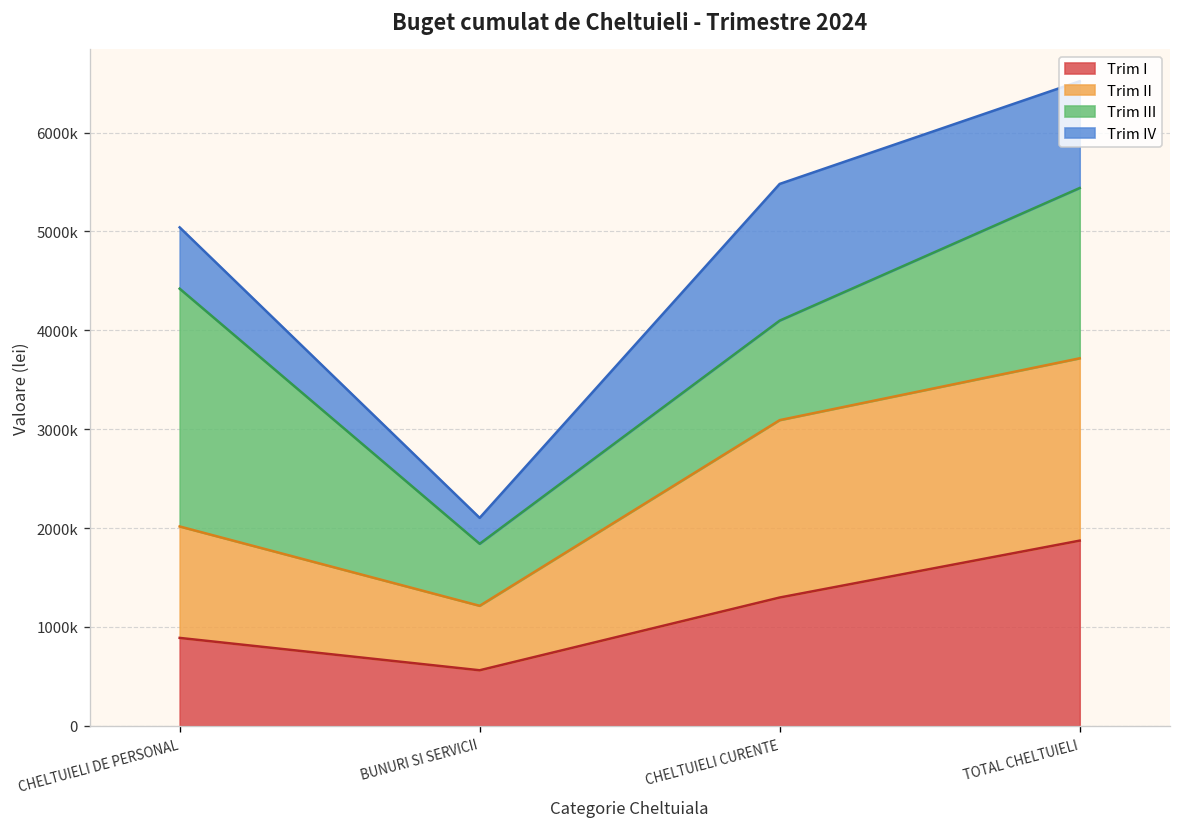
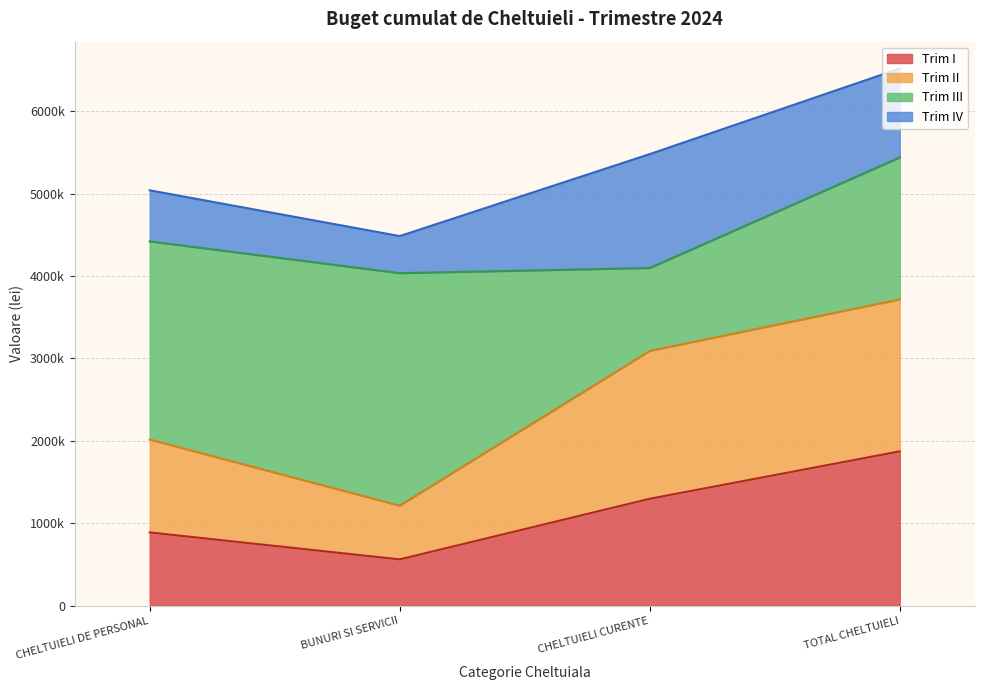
  {
    "Trim I": {
      "CHELTUIELI DE PERSONAL": 900000,
      "BUNURI SI SERVICII": 600000,
      "CHELTUIELI CURENTE": 1300000,
      "TOTAL CHELTUIELI": 1900000
    },
    "Trim II": {
      "CHELTUIELI DE PERSONAL": 1100000,
      "BUNURI SI SERVICII": 700000,
      "CHELTUIELI CURENTE": 1800000,
      "TOTAL CHELTUIELI": 1800000
    },
    "Trim III": {
      "CHELTUIELI DE PERSONAL": 2400000,
-     "BUNURI SI SERVICII": 600000,
+     "BUNURI SI SERVICII": 2800000,
      "CHELTUIELI CURENTE": 1000000,
      "TOTAL CHELTUIELI": 1700000
    },
    "Trim IV": {
      "CHELTUIELI DE PERSONAL": 600000,
-     "BUNURI SI SERVICII": 300000,
+     "BUNURI SI SERVICII": 500000,
      "CHELTUIELI CURENTE": 1400000
    }
  }
